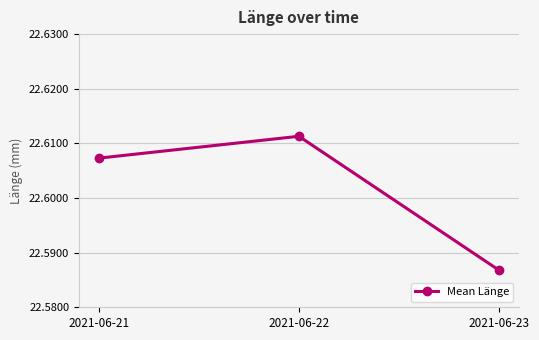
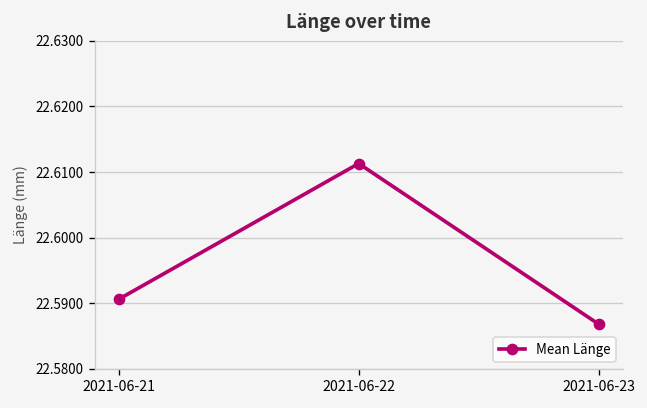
  {
-   "2021-06-21": 22.607,
+   "2021-06-21": 22.591,
    "2021-06-22": 22.611,
    "2021-06-23": 22.587
  }
